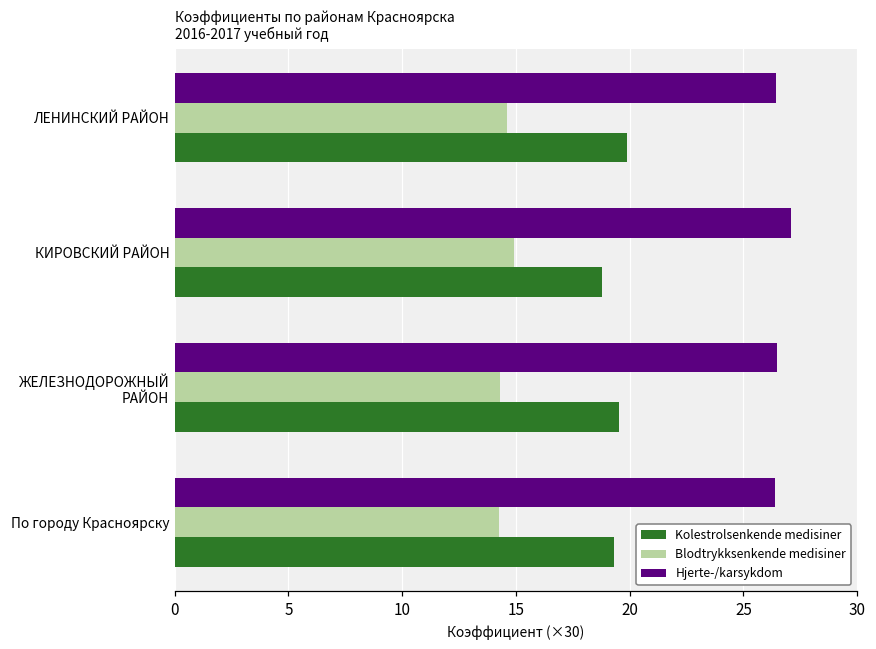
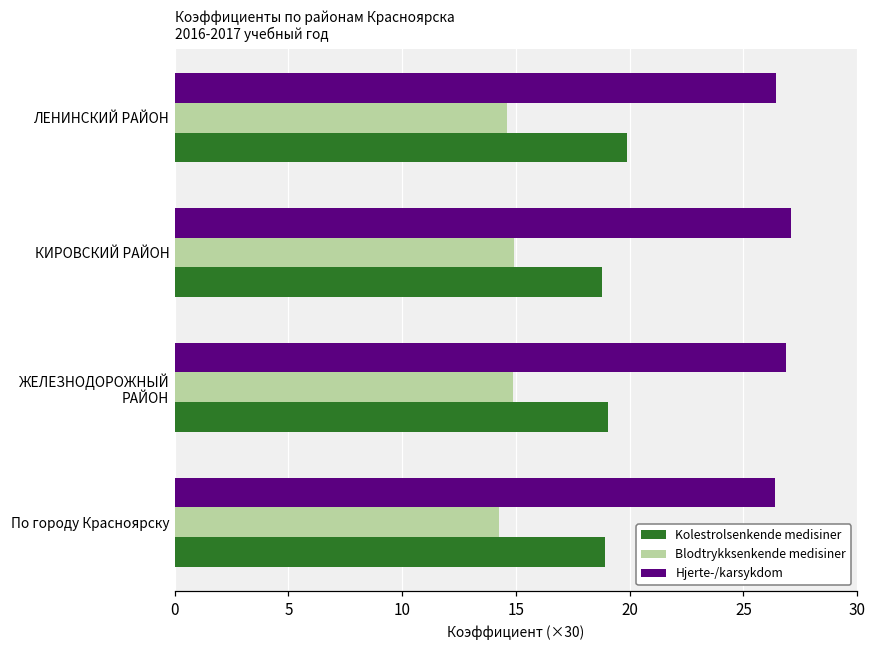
  {
    "Kolestrolsenkende medisiner": {
      "ЛЕНИНСКИЙ РАЙОН": 19.9,
      "КИРОВСКИЙ РАЙОН": 18.8,
-     "ЖЕЛЕЗНОДОРОЖНЫЙ РАЙОН": 19.5,
-     "По городу Красноярску": 19.3
+     "ЖЕЛЕЗНОДОРОЖНЫЙ РАЙОН": 19.0,
+     "По городу Красноярску": 18.9
    },
    "Blodtrykksenkende medisiner": {
      "ЛЕНИНСКИЙ РАЙОН": 14.6,
      "КИРОВСКИЙ РАЙОН": 14.9,
-     "ЖЕЛЕЗНОДОРОЖНЫЙ РАЙОН": 14.3,
+     "ЖЕЛЕЗНОДОРОЖНЫЙ РАЙОН": 14.9,
      "По городу Красноярску": 14.2
    },
    "Hjerte-/karsykdom": {
      "ЛЕНИНСКИЙ РАЙОН": 26.4,
      "КИРОВСКИЙ РАЙОН": 27.1,
-     "ЖЕЛЕЗНОДОРОЖНЫЙ РАЙОН": 26.5,
+     "ЖЕЛЕЗНОДОРОЖНЫЙ РАЙОН": 26.9,
      "По городу Красноярску": 26.4
    }
  }
